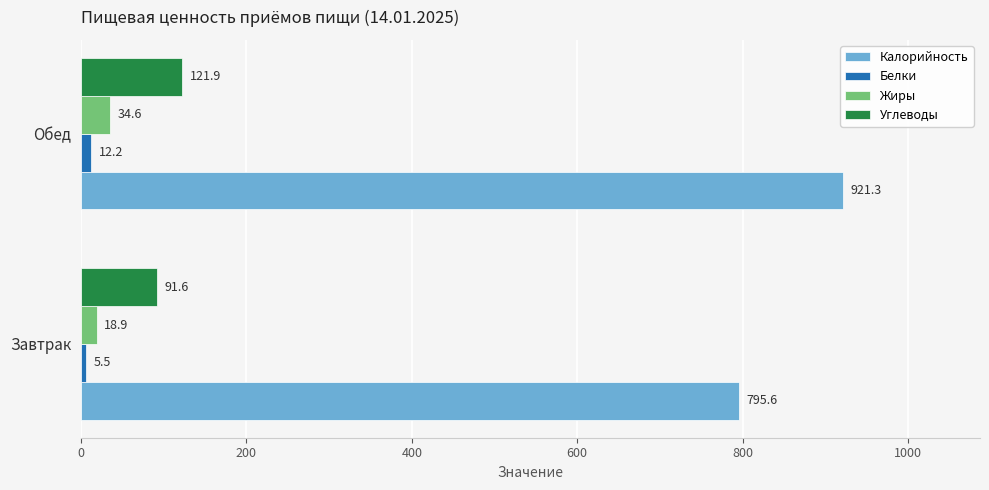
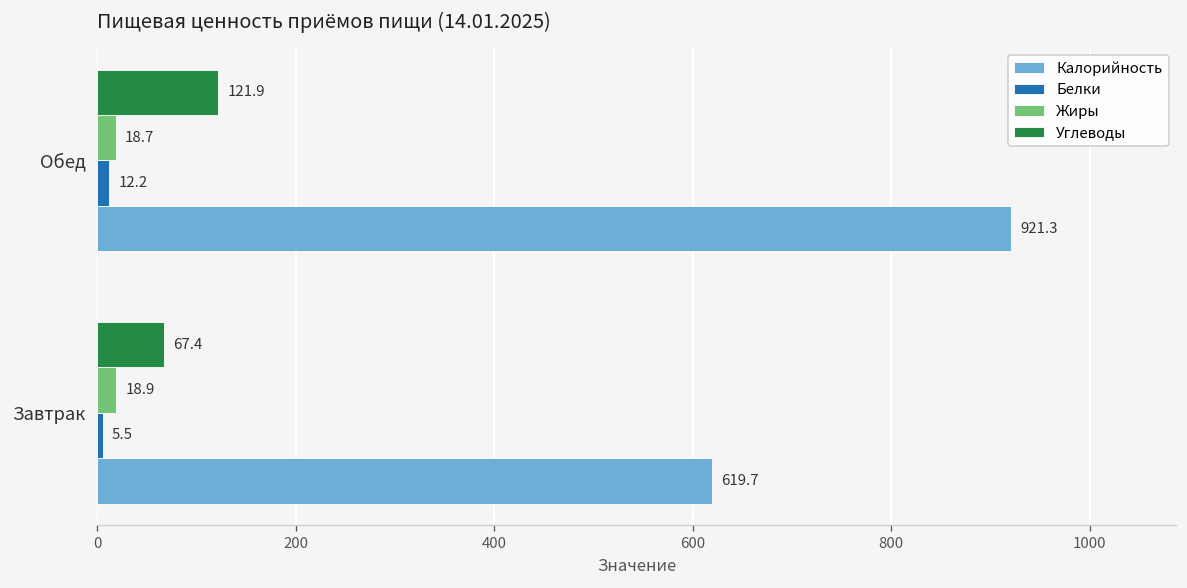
  {
    "Калорийность": {
      "Обед": 921.3,
-     "Завтрак": 795.6
+     "Завтрак": 619.7
    },
    "Белки": {
      "Обед": 12.2,
      "Завтрак": 5.5
    },
    "Жиры": {
-     "Обед": 34.6,
+     "Обед": 18.7,
      "Завтрак": 18.9
    },
    "Углеводы": {
      "Обед": 121.9,
-     "Завтрак": 91.6
+     "Завтрак": 67.4
    }
  }
